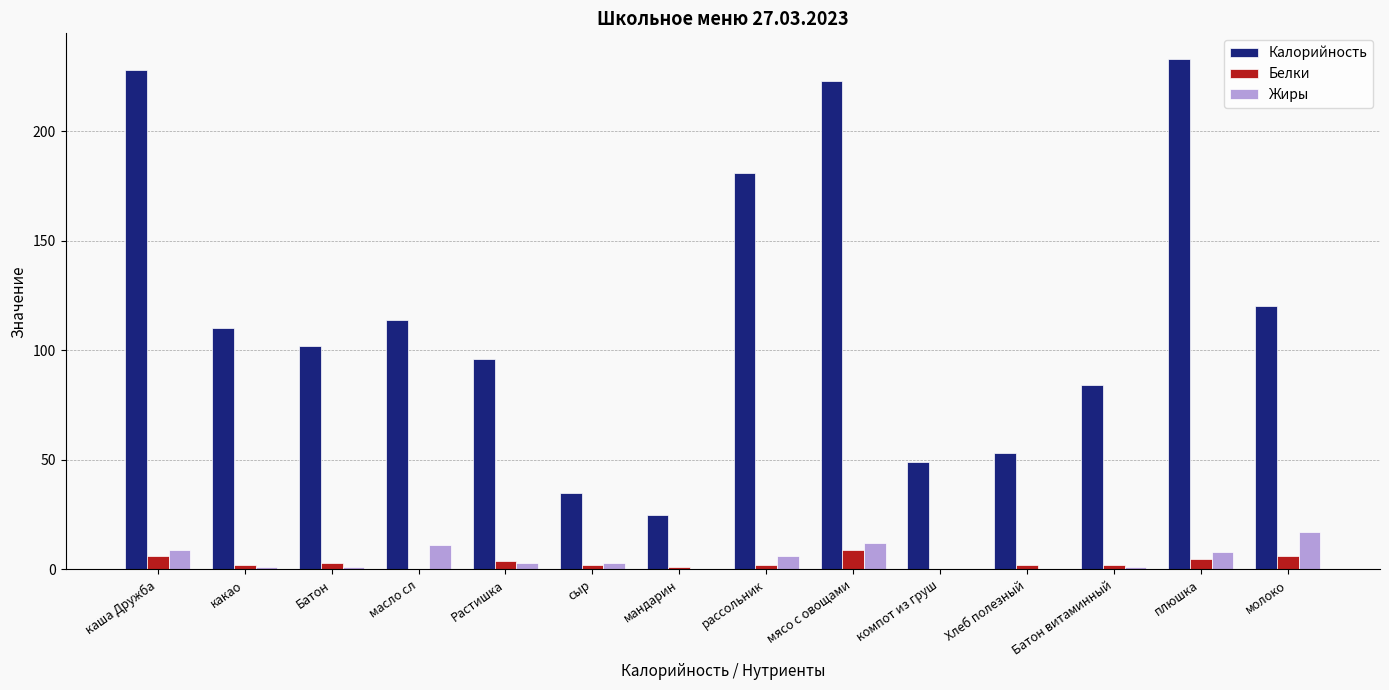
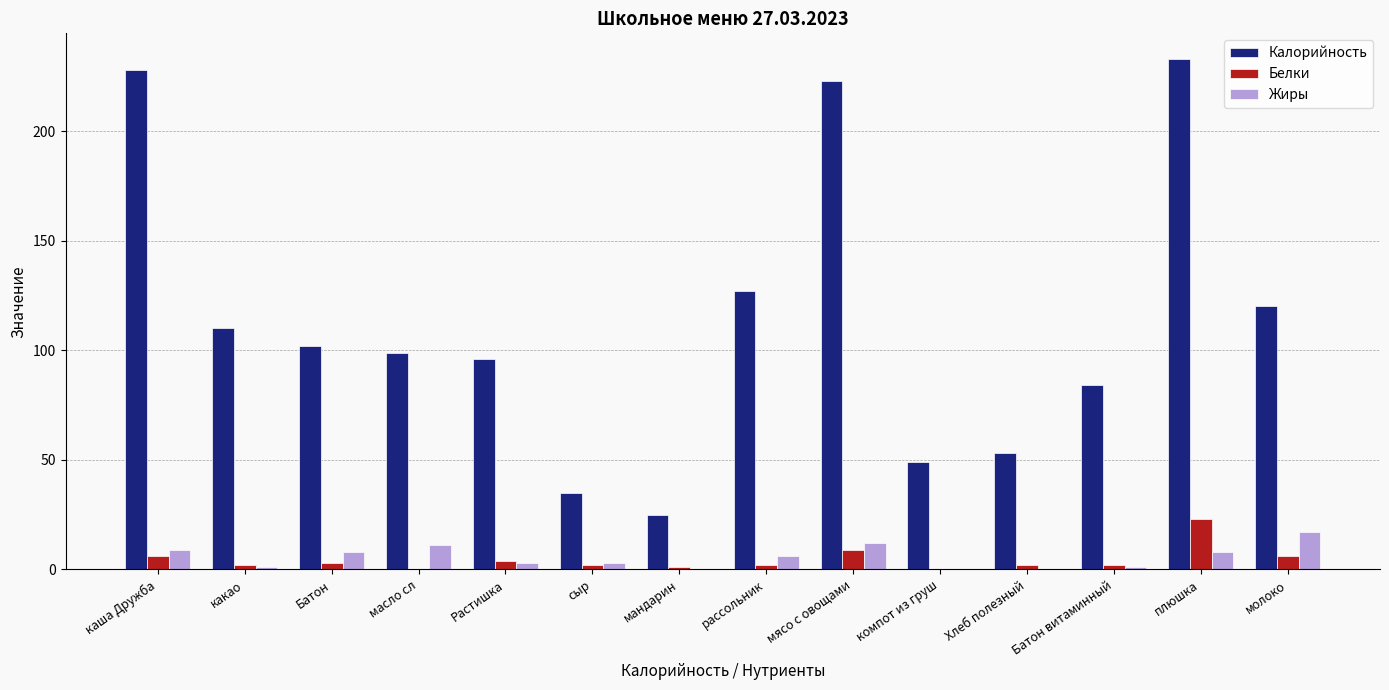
  {
    "Калорийность": {
      "каша Дружба": 228,
      "какао": 110,
      "Батон": 102,
-     "масло сл": 114,
+     "масло сл": 99,
      "Растишка": 96,
      "сыр": 35,
      "мандарин": 25,
-     "рассольник": 181,
+     "рассольник": 127,
      "мясо с овощами": 223,
      "компот из груш": 49,
      "Хлеб полезный": 53,
      "Батон витаминный": 84,
      "плюшка": 233,
      "молоко": 120
    },
    "Белки": {
      "каша Дружба": 6,
      "какао": 2,
      "Батон": 3,
      "масло сл": 0,
      "Растишка": 4,
      "сыр": 2,
      "рассольник": 2,
      "мясо с овощами": 9,
      "компот из груш": 0,
      "Хлеб полезный": 2,
      "Батон витаминный": 2,
-     "плюшка": 5,
+     "плюшка": 23,
      "молоко": 6
    },
    "Жиры": {
      "каша Дружба": 9,
-     "Батон": 1,
+     "Батон": 8,
      "масло сл": 11,
      "Растишка": 3,
      "сыр": 3,
      "мандарин": 0,
      "рассольник": 6,
      "мясо с овощами": 12,
      "компот из груш": 0,
      "Хлеб полезный": 0,
      "плюшка": 8,
      "молоко": 17
    }
  }
